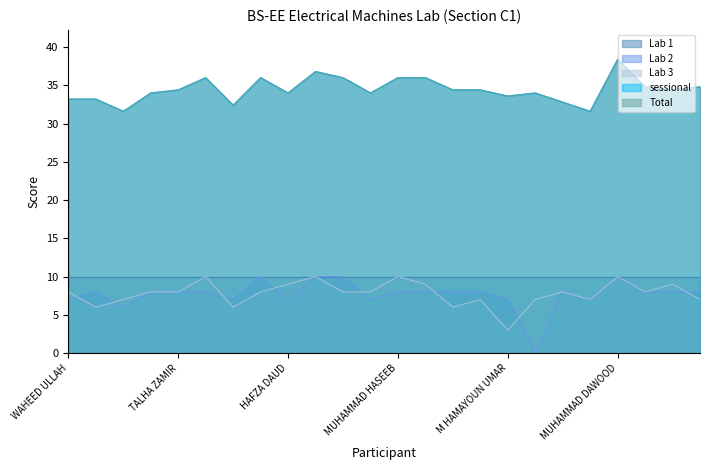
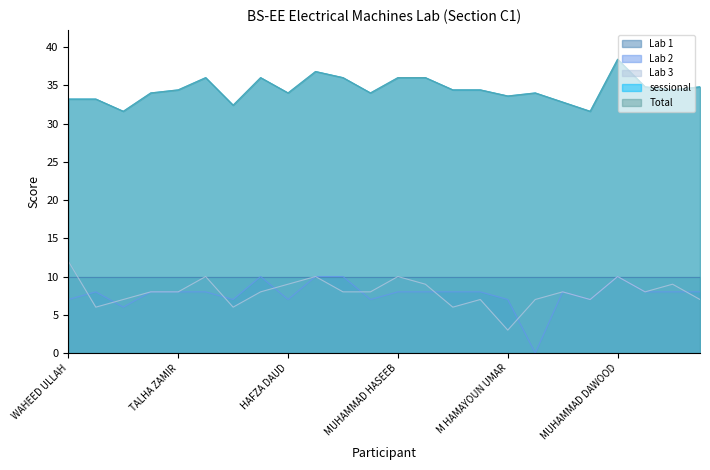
  {
    "Lab 3": {
-     "WAHEED ULLAH": 8,
+     "WAHEED ULLAH": 12,
      "HAFZA DAUD": 9,
      "M HAMAYOUN UMAR": 3
    }
  }
